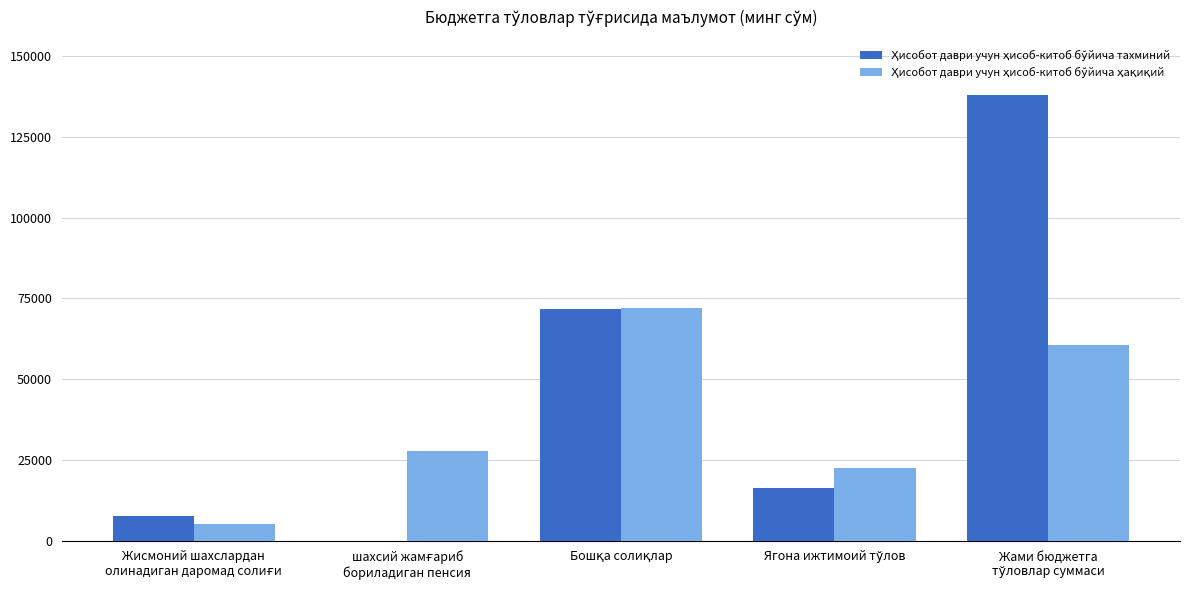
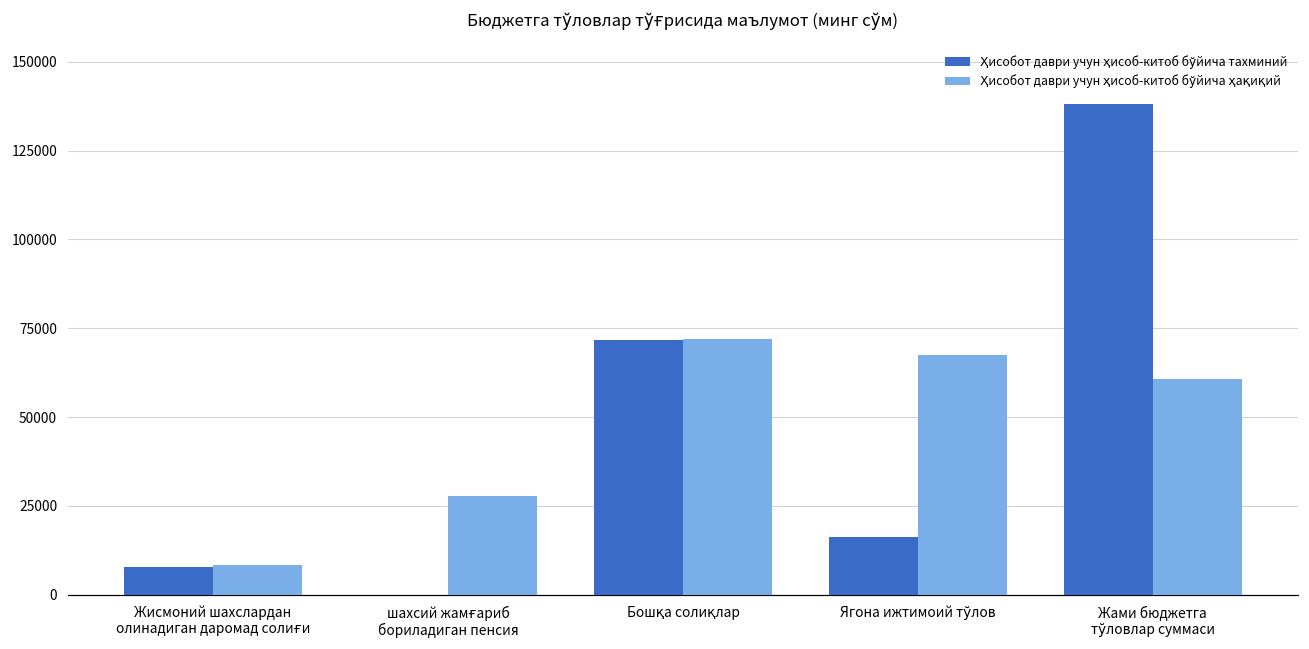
  {
    "Ҳисобот даври учун ҳисоб-китоб бўйича тахминий": {
      "Жисмоний шахслардан олинадиган даромад солиғи": 8000,
      "Бошқа солиқлар": 72000,
      "Ягона ижтимоий тўлов": 16000,
      "Жами бюджетга тўловлар суммаси": 138000
    },
    "Ҳисобот даври учун ҳисоб-китоб бўйича ҳақиқий": {
-     "Жисмоний шахслардан олинадиган даромад солиғи": 5000,
+     "Жисмоний шахслардан олинадиган даромад солиғи": 8000,
      "шахсий жамғариб бориладиган пенсия": 28000,
      "Бошқа солиқлар": 72000,
-     "Ягона ижтимоий тўлов": 23000,
+     "Ягона ижтимоий тўлов": 68000,
      "Жами бюджетга тўловлар суммаси": 61000
    }
  }
